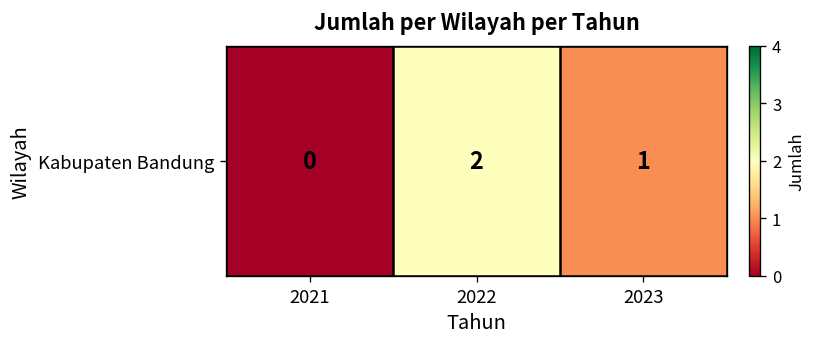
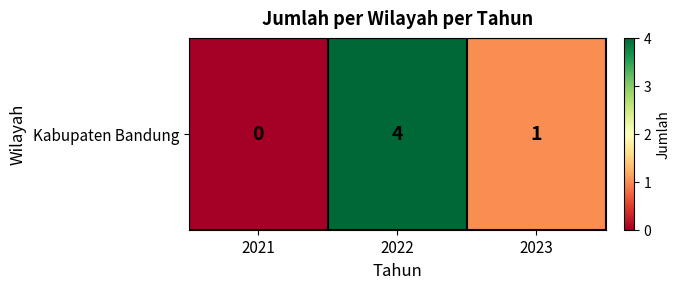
  {
    "Kabupaten Bandung": {
      "2021": 0,
-     "2022": 2,
+     "2022": 4,
      "2023": 1
    }
  }
